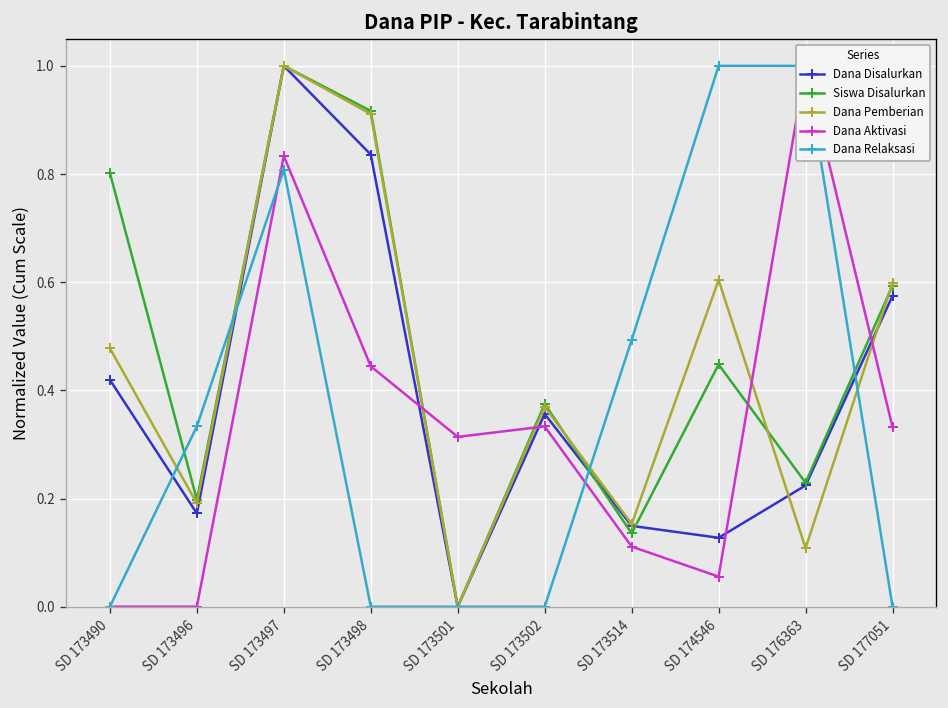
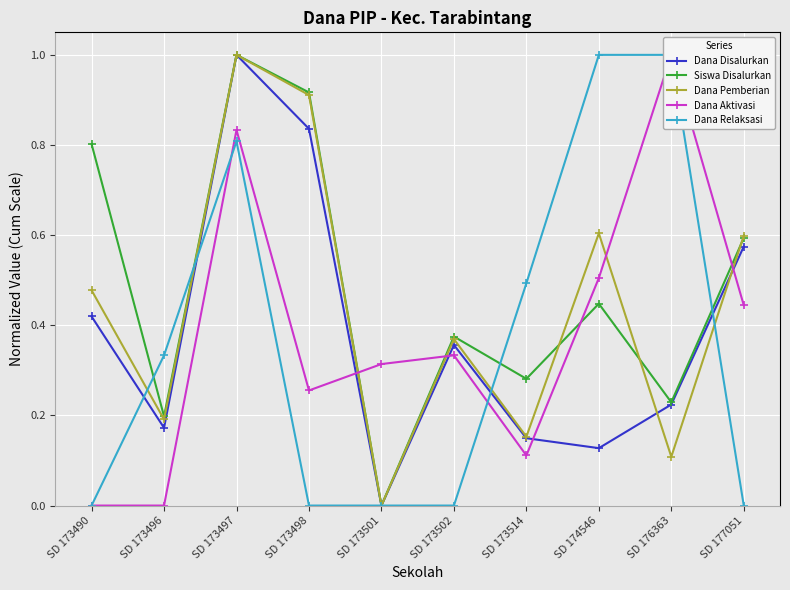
  {
    "Dana Disalurkan": {
      "SD 173490": 0.42,
      "SD 173496": 0.17,
      "SD 173498": 0.84,
      "SD 173502": 0.36,
      "SD 174546": 0.13,
      "SD 177051": 0.57
    },
    "Siswa Disalurkan": {
      "SD 173490": 0.80,
      "SD 173496": 0.20,
      "SD 173498": 0.92,
      "SD 173502": 0.38,
-     "SD 173514": 0.14,
+     "SD 173514": 0.28,
      "SD 174546": 0.45
    },
    "Dana Pemberian": {
      "SD 173490": 0.48,
      "SD 173496": 0.19,
      "SD 173498": 0.91,
      "SD 173502": 0.37,
      "SD 174546": 0.60,
      "SD 176363": 0.11
    },
    "Dana Aktivasi": {
      "SD 173496": 0.00,
      "SD 173497": 0.83,
-     "SD 173498": 0.44,
+     "SD 173498": 0.26,
      "SD 173501": 0.31,
      "SD 173502": 0.33,
      "SD 173514": 0.11,
-     "SD 174546": 0.06,
-     "SD 177051": 0.33
+     "SD 174546": 0.50,
+     "SD 177051": 0.44
    },
    "Dana Relaksasi": {
      "SD 173496": 0.33,
      "SD 173497": 0.81,
      "SD 173498": 0.00,
      "SD 173502": 0.00,
      "SD 173514": 0.49,
      "SD 174546": 1.00,
      "SD 177051": 0.00
    }
  }
